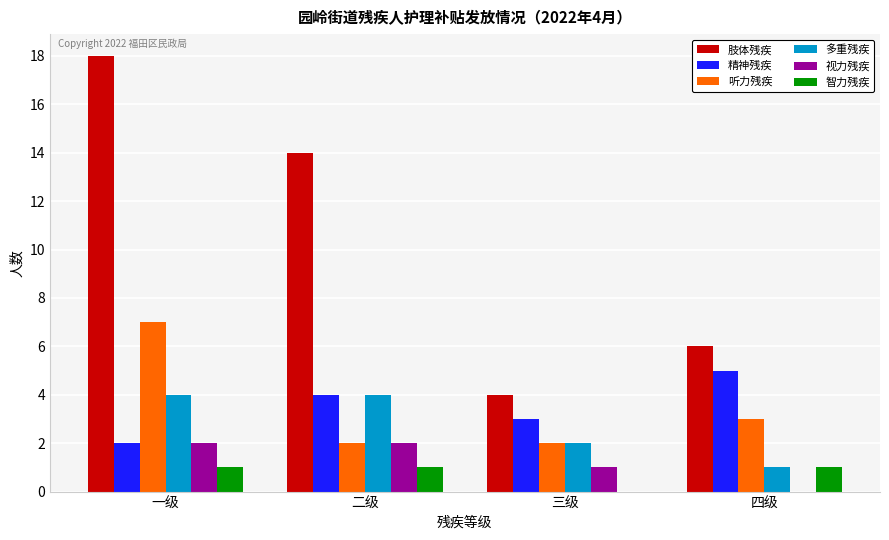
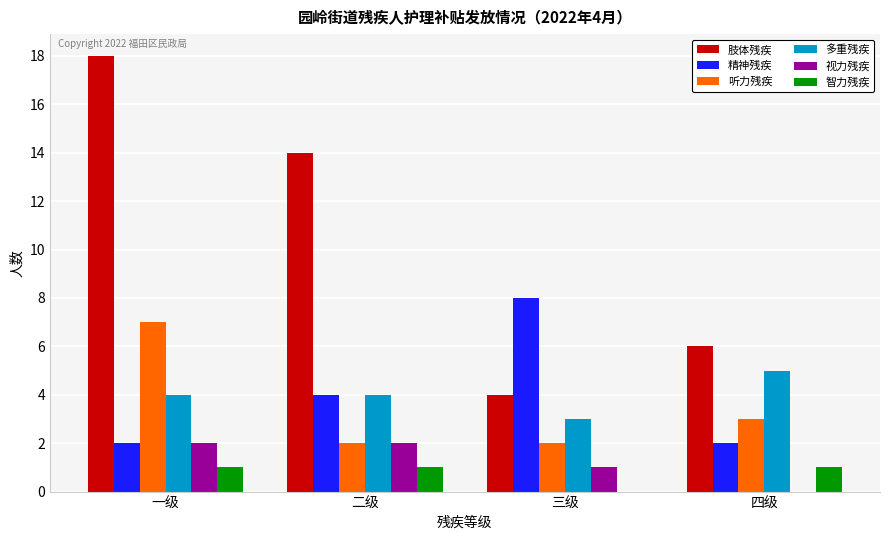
  {
    "肢体残疾": {
      "二级": 14,
      "三级": 4,
      "四级": 6
    },
    "精神残疾": {
      "一级": 2,
      "二级": 4,
-     "三级": 3,
-     "四级": 5
+     "三级": 8,
+     "四级": 2
    },
    "听力残疾": {
      "一级": 7,
      "二级": 2,
      "三级": 2,
      "四级": 3
    },
    "多重残疾": {
      "一级": 4,
      "二级": 4,
-     "三级": 2,
-     "四级": 1
+     "三级": 3,
+     "四级": 5
    },
    "视力残疾": {
      "一级": 2,
      "二级": 2,
      "三级": 1,
      "四级": 0
    },
    "智力残疾": {
      "一级": 1,
      "二级": 1,
      "三级": 0,
      "四级": 1
    }
  }
